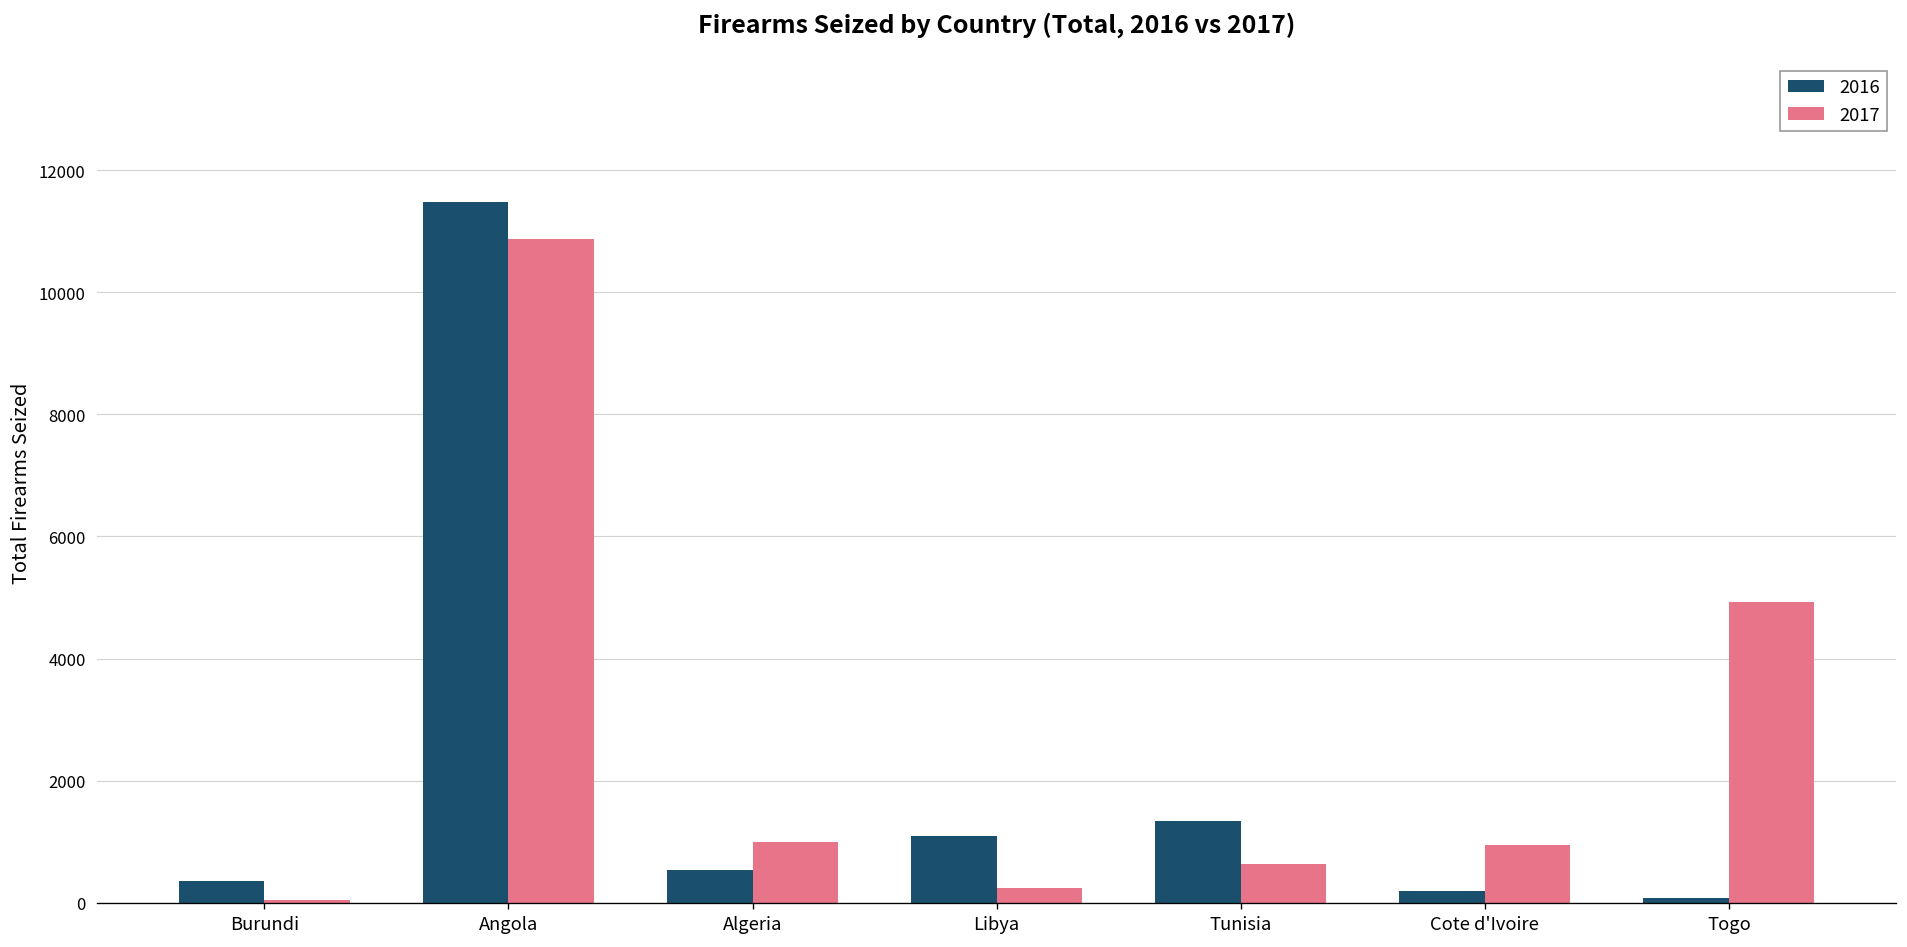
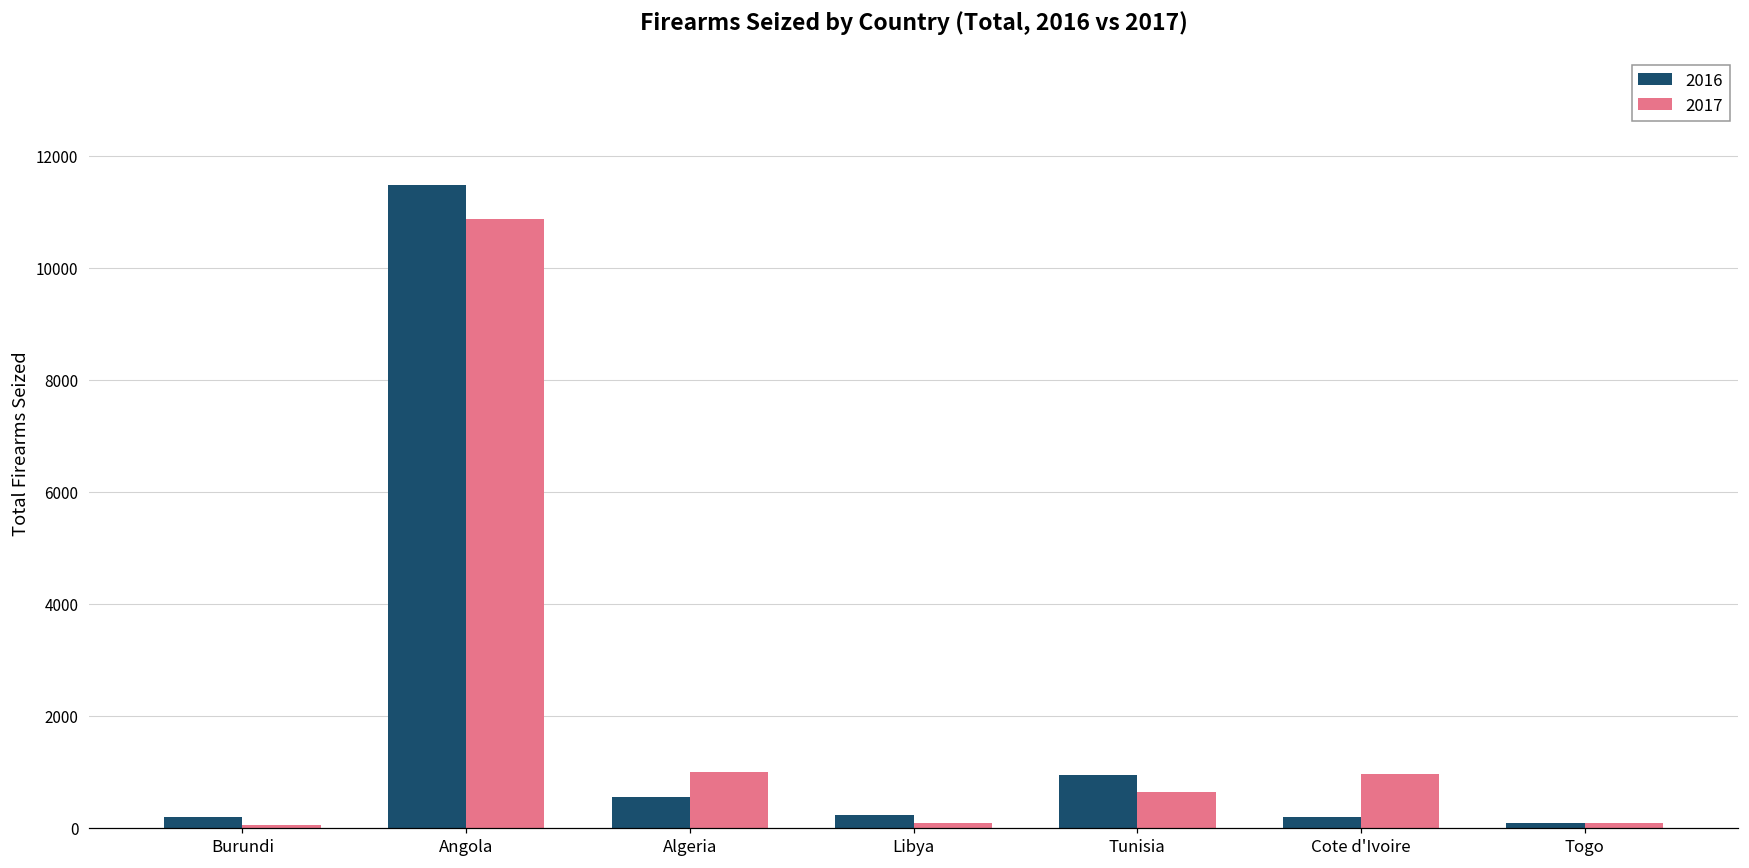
  {
    "2016": {
-     "Burundi": 400,
+     "Burundi": 200,
      "Angola": 11500,
      "Algeria": 500,
-     "Libya": 1100,
-     "Tunisia": 1300,
+     "Libya": 200,
+     "Tunisia": 900,
      "Cote d'Ivoire": 200,
      "Togo": 100
    },
    "2017": {
      "Angola": 10900,
      "Algeria": 1000,
-     "Libya": 200,
+     "Libya": 100,
      "Tunisia": 600,
      "Cote d'Ivoire": 1000,
-     "Togo": 4900
+     "Togo": 100
    }
  }
